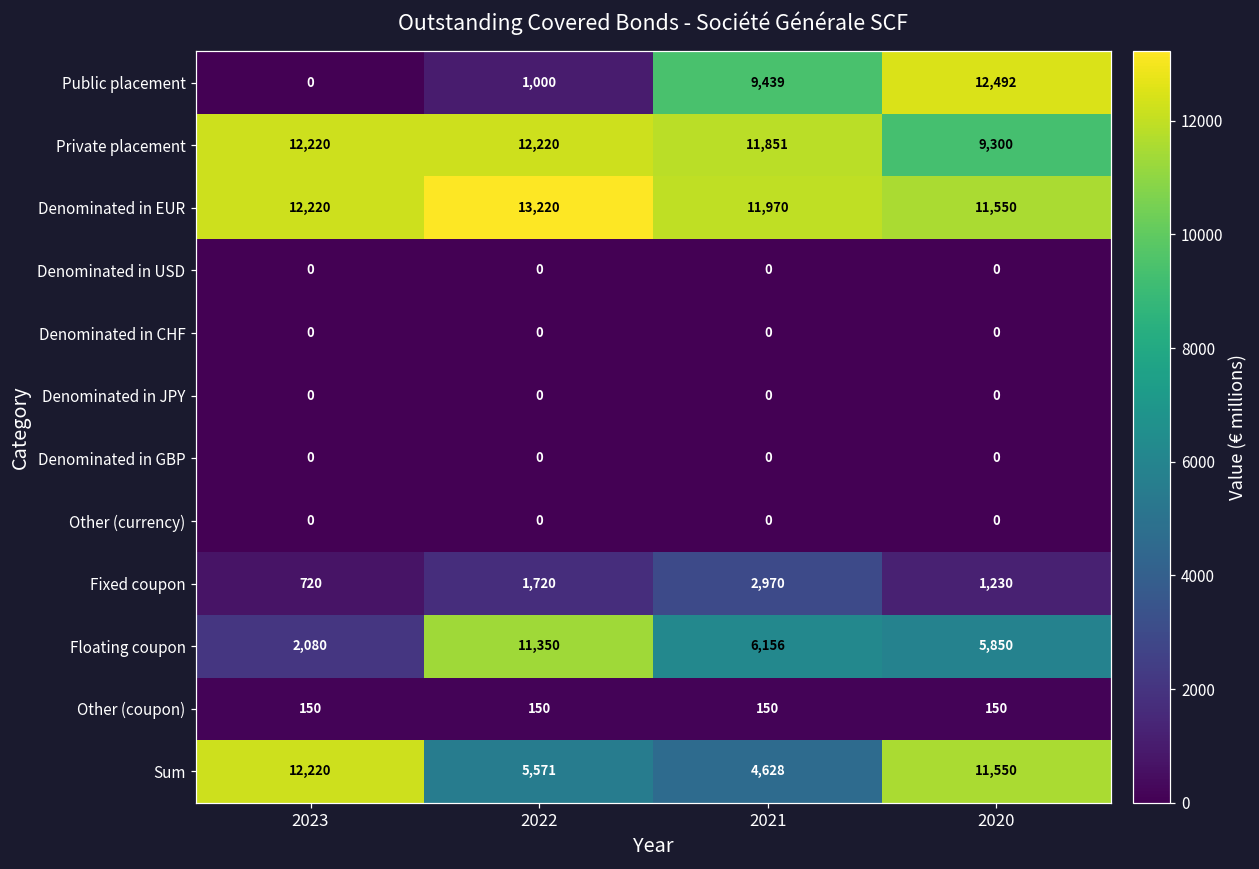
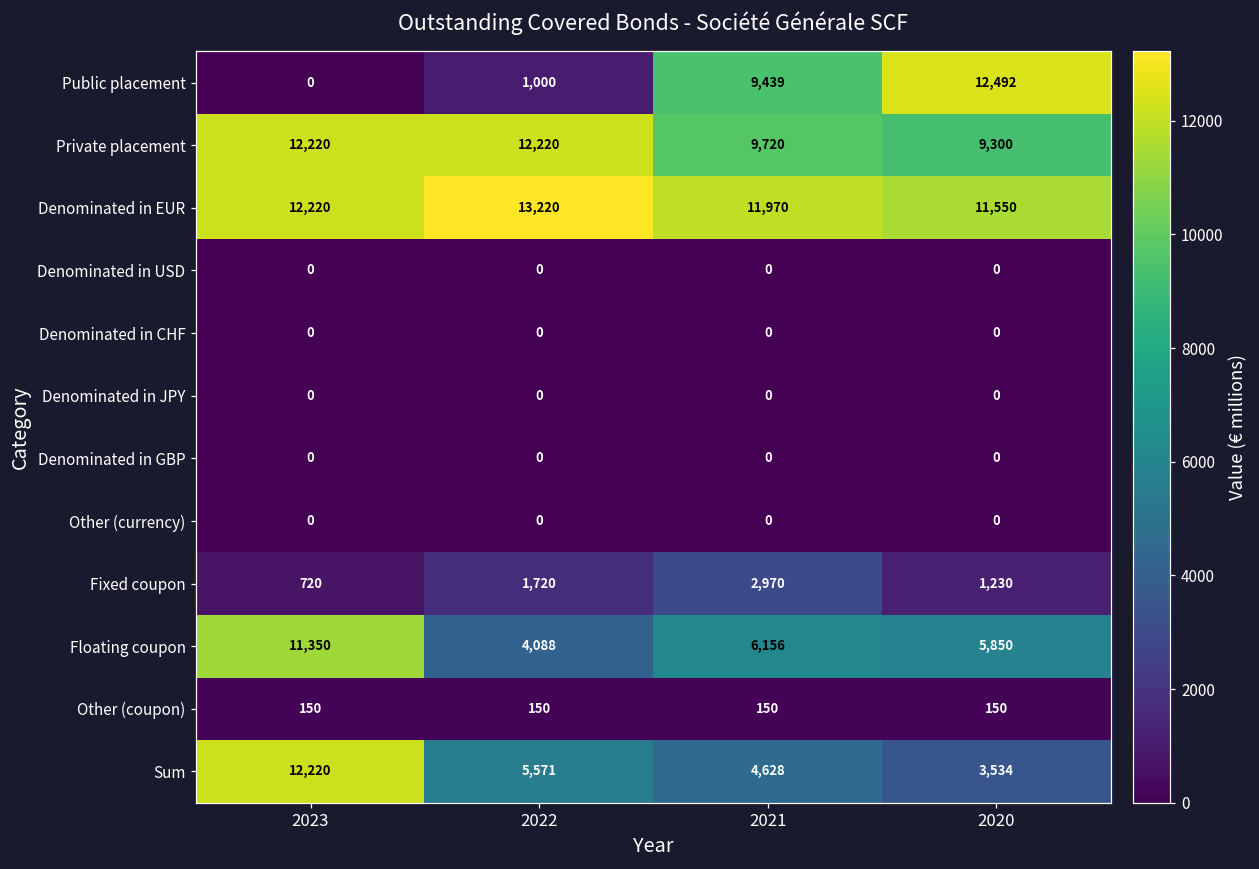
  {
    "Public placement": {
      "2023": "0",
      "2022": "1,000",
      "2021": "9,439",
      "2020": "12,492"
    },
    "Private placement": {
      "2023": "12,220",
      "2022": "12,220",
-     "2021": "11,851",
+     "2021": "9,720",
      "2020": "9,300"
    },
    "Denominated in EUR": {
      "2023": "12,220",
      "2022": "13,220",
      "2021": "11,970",
      "2020": "11,550"
    },
    "Denominated in USD": {
      "2023": "0",
      "2022": "0",
      "2021": "0",
      "2020": "0"
    },
    "Denominated in CHF": {
      "2023": "0",
      "2022": "0",
      "2021": "0",
      "2020": "0"
    },
    "Denominated in JPY": {
      "2023": "0",
      "2022": "0",
      "2021": "0",
      "2020": "0"
    },
    "Denominated in GBP": {
      "2023": "0",
      "2022": "0",
      "2021": "0",
      "2020": "0"
    },
    "Other (currency)": {
      "2023": "0",
      "2022": "0",
      "2021": "0",
      "2020": "0"
    },
    "Fixed coupon": {
      "2023": "720",
      "2022": "1,720",
      "2021": "2,970",
      "2020": "1,230"
    },
    "Floating coupon": {
-     "2023": "2,080",
-     "2022": "11,350",
+     "2023": "11,350",
+     "2022": "4,088",
      "2021": "6,156",
      "2020": "5,850"
    },
    "Other (coupon)": {
      "2023": "150",
      "2022": "150",
      "2021": "150",
      "2020": "150"
    },
    "Sum": {
      "2023": "12,220",
      "2022": "5,571",
      "2021": "4,628",
-     "2020": "11,550"
+     "2020": "3,534"
    }
  }
